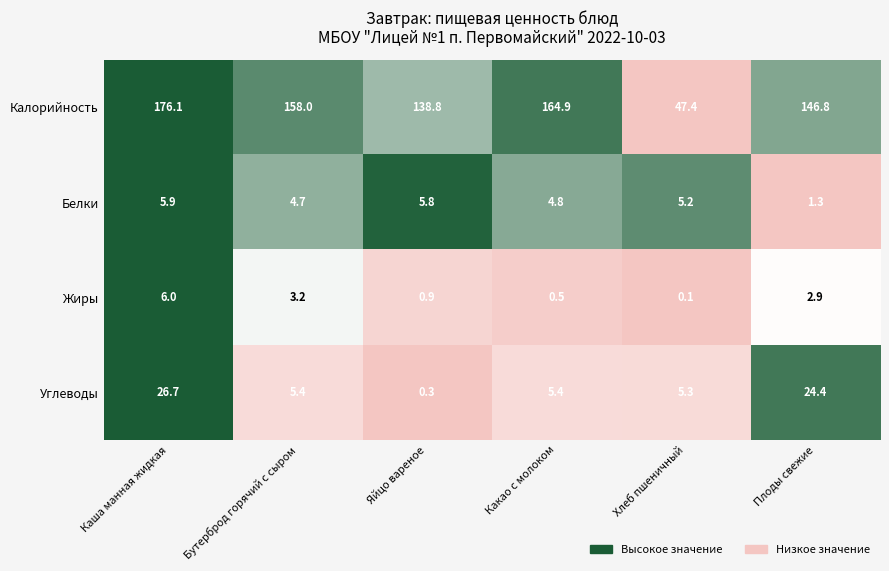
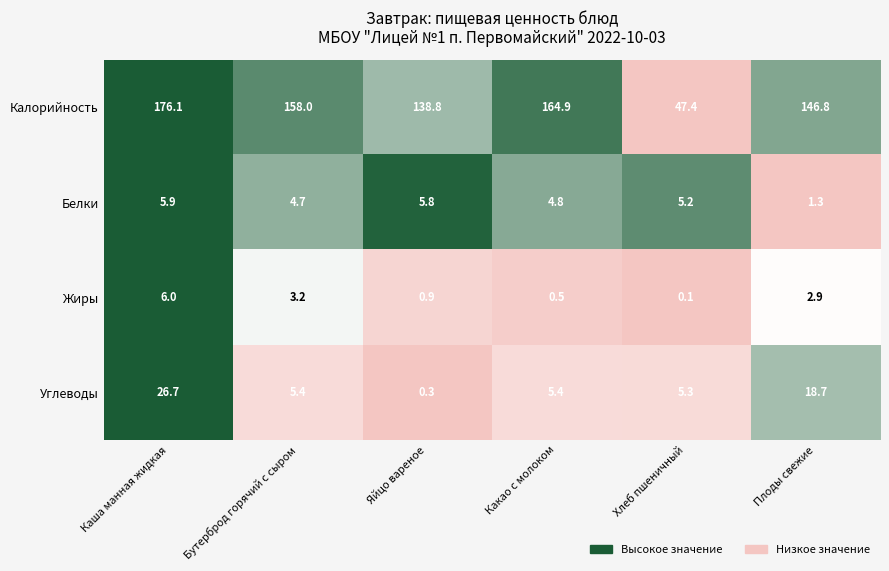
  {
    "Калорийность": {
      "Каша манная жидкая": 176.1,
      "Бутерброд горячий с сыром": 158.0,
      "Яйцо вареное": 138.8,
      "Какао с молоком": 164.9,
      "Хлеб пшеничный": 47.4,
      "Плоды свежие": 146.8
    },
    "Белки": {
      "Каша манная жидкая": 5.9,
      "Бутерброд горячий с сыром": 4.7,
      "Яйцо вареное": 5.8,
      "Какао с молоком": 4.8,
      "Хлеб пшеничный": 5.2,
      "Плоды свежие": 1.3
    },
    "Жиры": {
      "Каша манная жидкая": 6.0,
      "Бутерброд горячий с сыром": 3.2,
      "Какао с молоком": 0.5,
      "Хлеб пшеничный": 0.1,
      "Плоды свежие": 2.9
    },
    "Углеводы": {
      "Каша манная жидкая": 26.7,
      "Яйцо вареное": 0.3,
-     "Плоды свежие": 24.4
+     "Плоды свежие": 18.7
    }
  }
